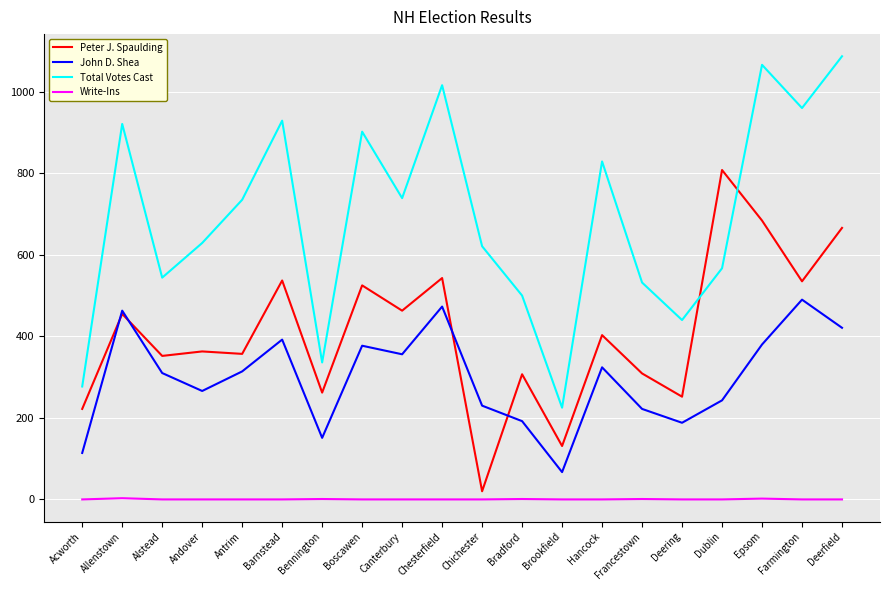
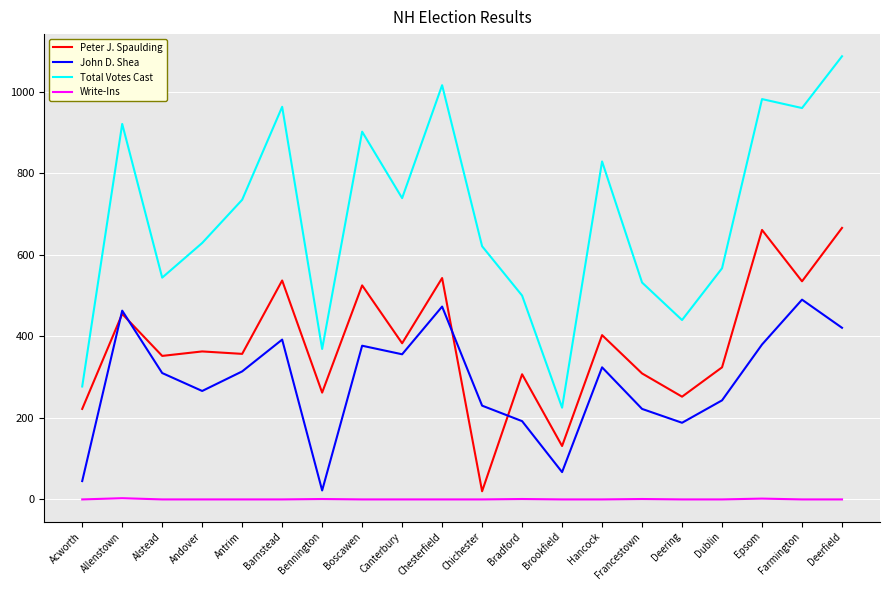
  {
    "Peter J. Spaulding": {
      "Acworth": 220,
      "Allenstown": 460,
      "Alstead": 350,
      "Andover": 360,
      "Antrim": 360,
      "Barnstead": 540,
      "Bennington": 260,
      "Boscawen": 530,
-     "Canterbury": 460,
+     "Canterbury": 380,
      "Chesterfield": 540,
      "Chichester": 20,
      "Bradford": 310,
      "Brookfield": 130,
      "Hancock": 400,
      "Francestown": 310,
      "Deering": 250,
-     "Dublin": 810,
-     "Epsom": 680,
+     "Dublin": 320,
+     "Epsom": 660,
      "Farmington": 540,
      "Deerfield": 670
    },
    "John D. Shea": {
-     "Acworth": 110,
+     "Acworth": 50,
      "Allenstown": 460,
      "Alstead": 310,
      "Andover": 270,
      "Antrim": 310,
      "Barnstead": 390,
-     "Bennington": 150,
+     "Bennington": 20,
      "Boscawen": 380,
      "Canterbury": 360,
      "Chesterfield": 470,
      "Chichester": 230,
      "Bradford": 190,
      "Brookfield": 70,
      "Hancock": 320,
      "Francestown": 220,
      "Deering": 190,
      "Dublin": 240,
      "Epsom": 380,
      "Farmington": 490,
      "Deerfield": 420
    },
    "Total Votes Cast": {
      "Acworth": 280,
      "Allenstown": 920,
      "Alstead": 540,
      "Andover": 630,
      "Antrim": 740,
-     "Barnstead": 930,
-     "Bennington": 340,
+     "Barnstead": 960,
+     "Bennington": 370,
      "Boscawen": 900,
      "Canterbury": 740,
      "Chesterfield": 1020,
      "Chichester": 620,
      "Bradford": 500,
      "Brookfield": 230,
      "Hancock": 830,
      "Francestown": 530,
      "Deering": 440,
      "Dublin": 570,
-     "Epsom": 1070,
+     "Epsom": 980,
      "Farmington": 960,
      "Deerfield": 1090
    },
    "Write-Ins": {
      "Acworth": 0,
      "Allenstown": 0,
      "Alstead": 0,
      "Andover": 0,
      "Antrim": 0,
      "Barnstead": 0,
      "Bennington": 0,
      "Boscawen": 0,
      "Canterbury": 0,
      "Chesterfield": 0,
      "Chichester": 0,
      "Bradford": 0,
      "Brookfield": 0,
      "Hancock": 0,
      "Francestown": 0,
      "Deering": 0,
      "Dublin": 0,
      "Epsom": 0,
      "Farmington": 0,
      "Deerfield": 0
    }
  }
